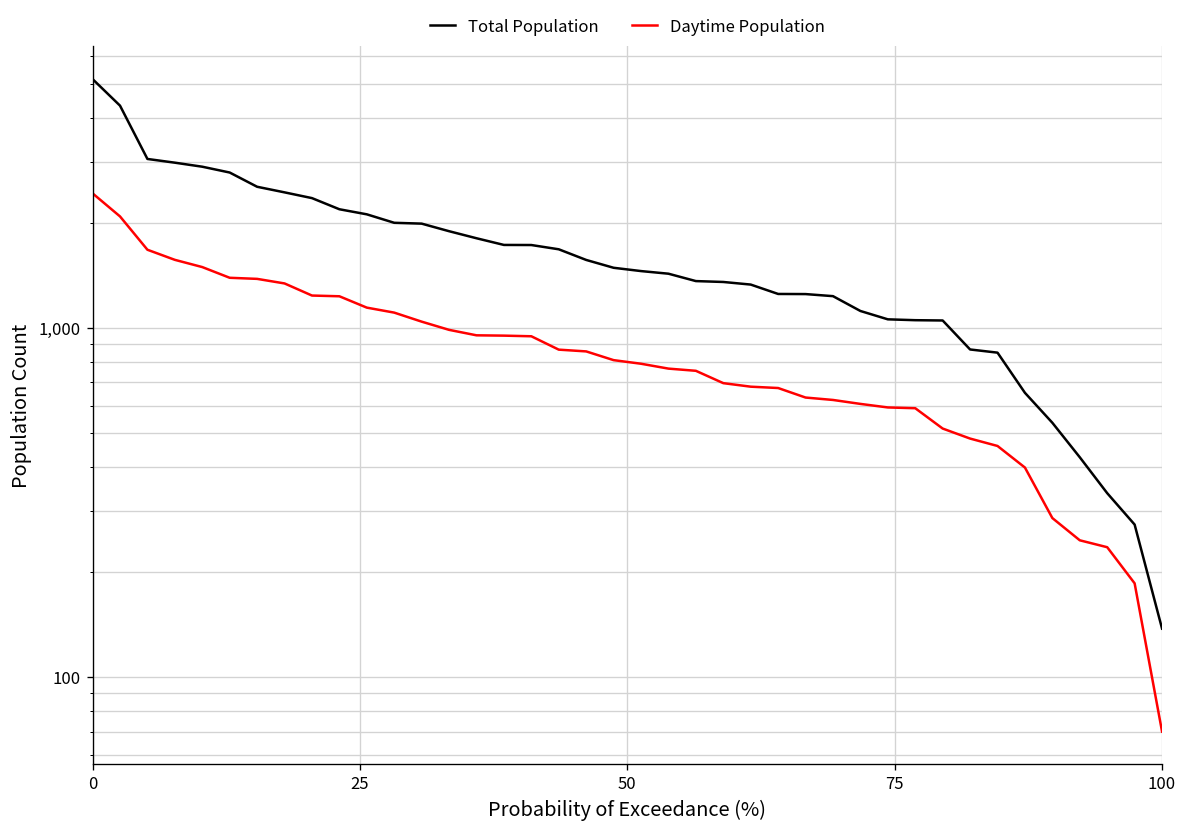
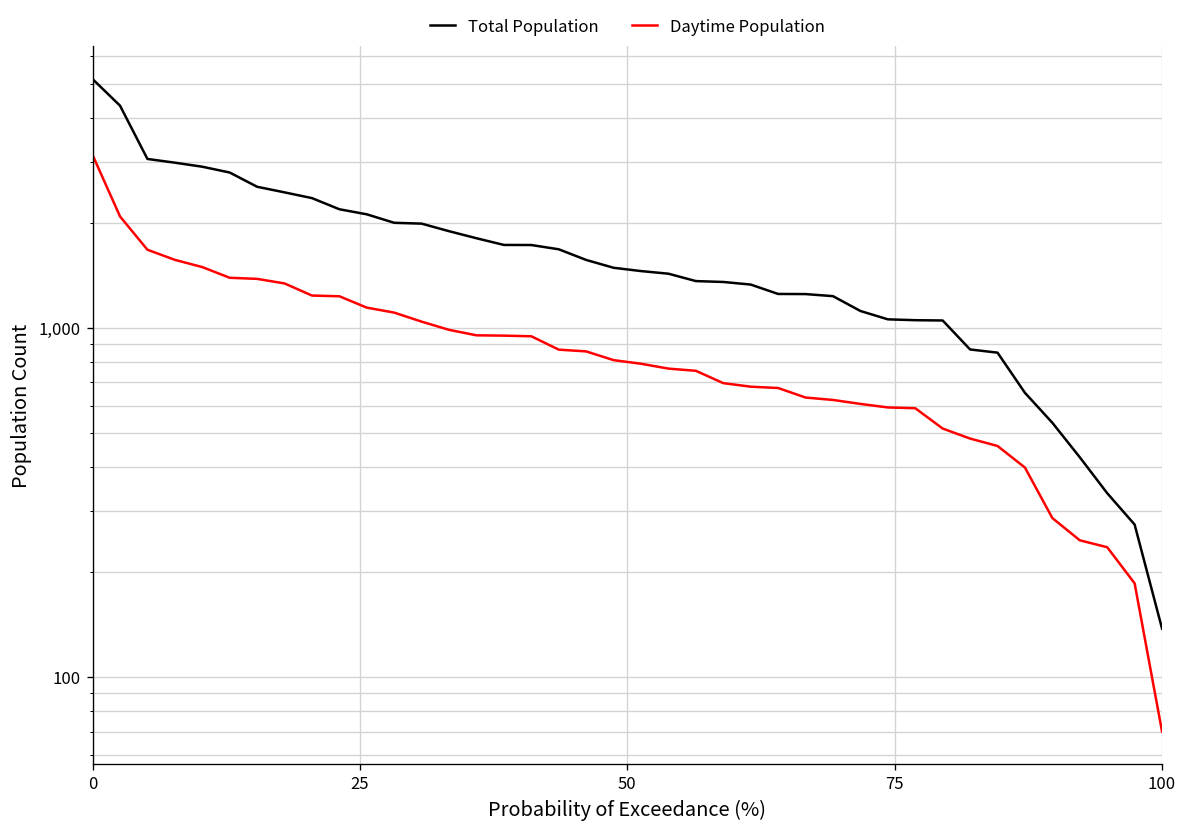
  {
    "Total Population": {
      "0": "5,200",
      "100": "140"
    },
    "Daytime Population": {
-     "0": "2,400",
+     "0": "3,100",
      "100": "70"
    }
  }
